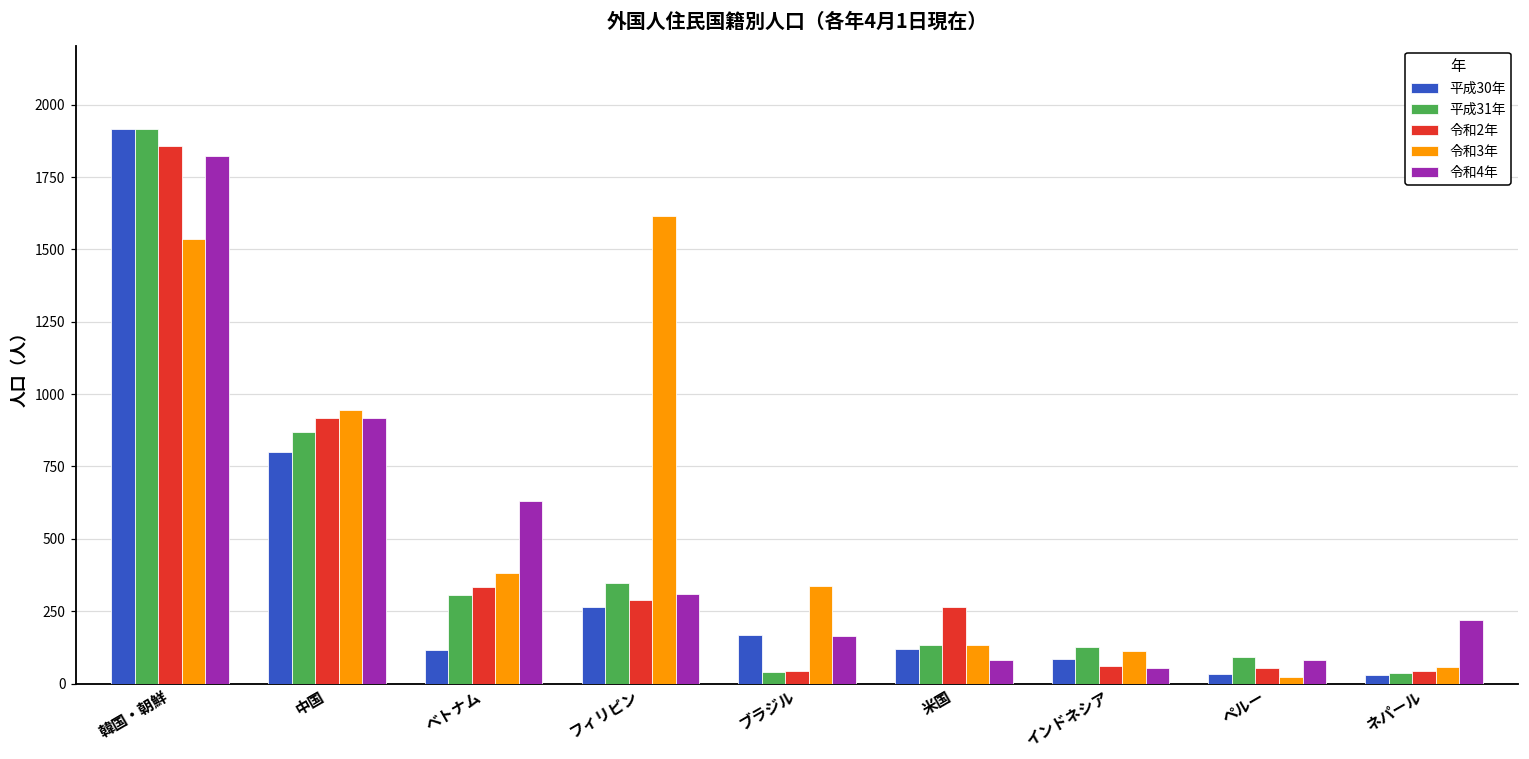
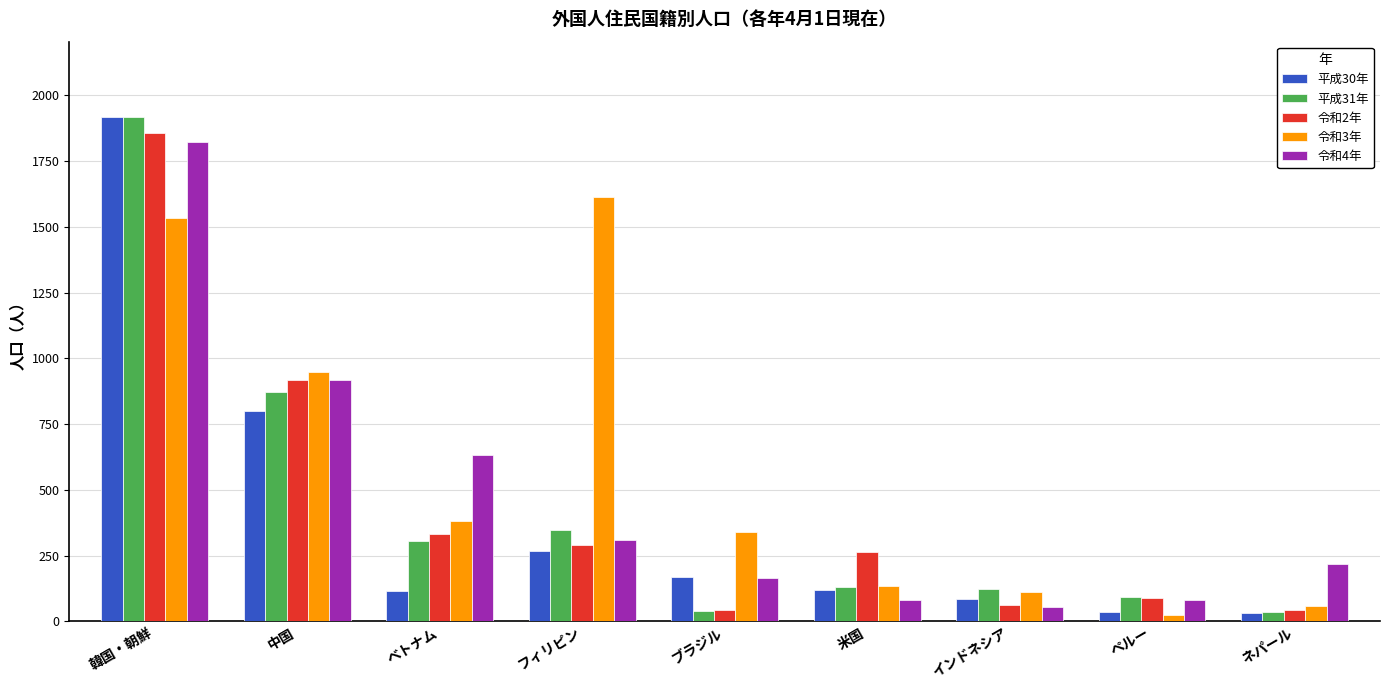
  {
    "平成30年": {
      "韓国・朝鮮": 1920,
      "中国": 800,
      "ベトナム": 120,
      "フィリピン": 270,
      "ブラジル": 170,
      "米国": 120,
      "インドネシア": 90,
      "ペルー": 30,
      "ネパール": 30
    },
    "平成31年": {
      "韓国・朝鮮": 1920,
      "中国": 870,
      "ベトナム": 310,
      "フィリピン": 350,
      "ブラジル": 40,
      "米国": 130,
      "インドネシア": 130,
      "ペルー": 90,
      "ネパール": 40
    },
    "令和2年": {
      "韓国・朝鮮": 1860,
      "中国": 920,
      "ベトナム": 330,
      "フィリピン": 290,
      "ブラジル": 40,
      "米国": 270,
      "インドネシア": 60,
-     "ペルー": 60,
+     "ペルー": 90,
      "ネパール": 50
    },
    "令和3年": {
      "韓国・朝鮮": 1540,
      "中国": 950,
      "ベトナム": 380,
      "フィリピン": 1610,
      "ブラジル": 340,
      "米国": 130,
      "インドネシア": 110,
      "ペルー": 20,
      "ネパール": 60
    },
    "令和4年": {
      "韓国・朝鮮": 1820,
      "中国": 920,
      "ベトナム": 630,
      "フィリピン": 310,
      "ブラジル": 160,
      "米国": 80,
      "インドネシア": 50,
      "ペルー": 80,
      "ネパール": 220
    }
  }
